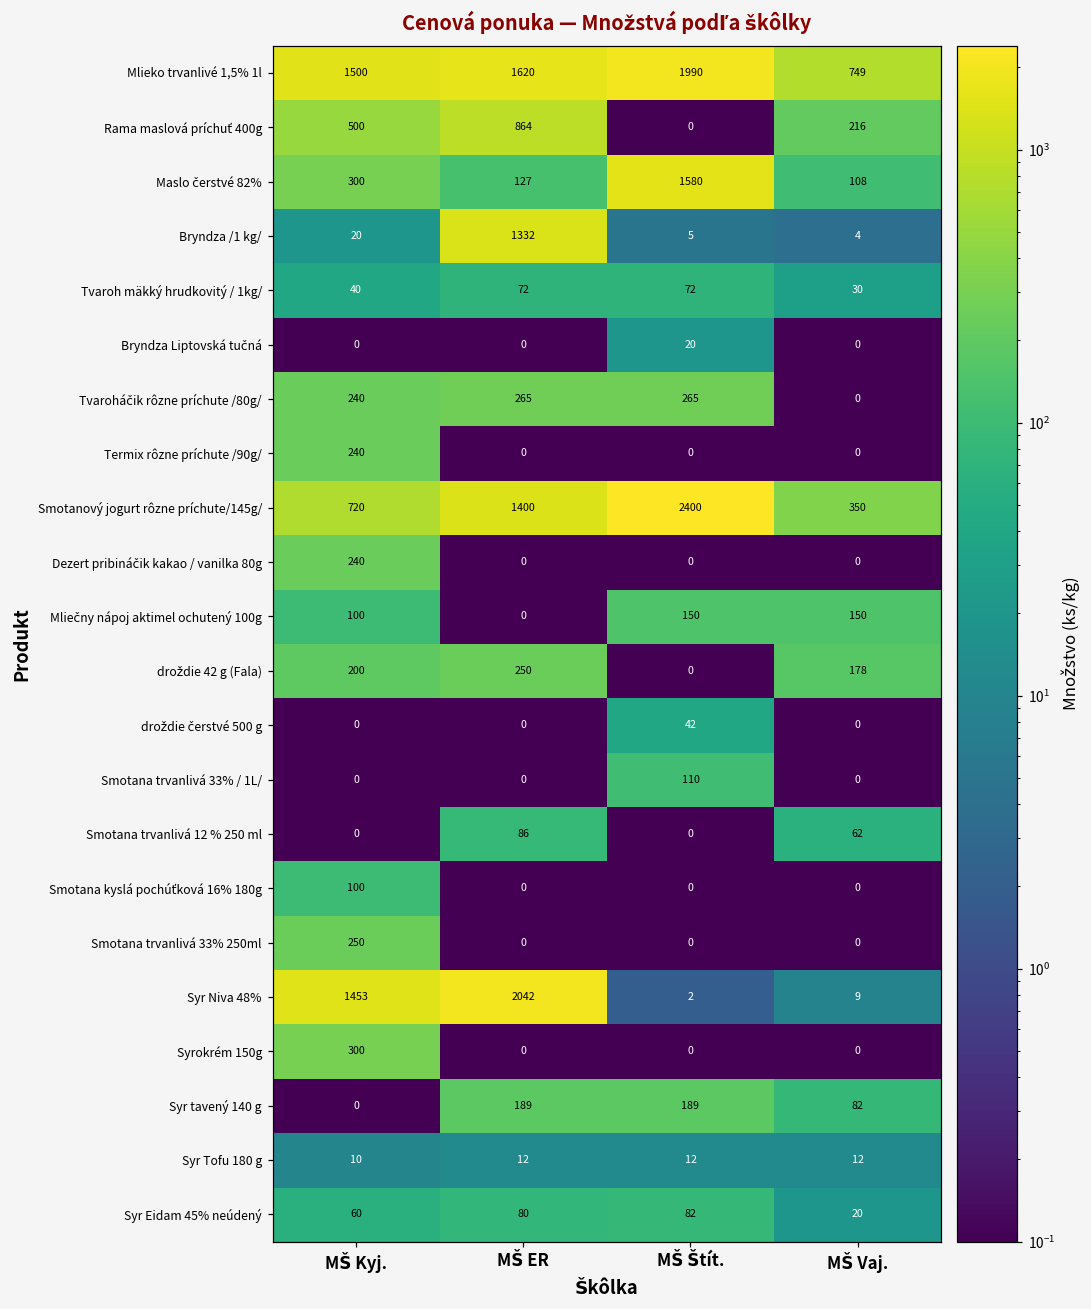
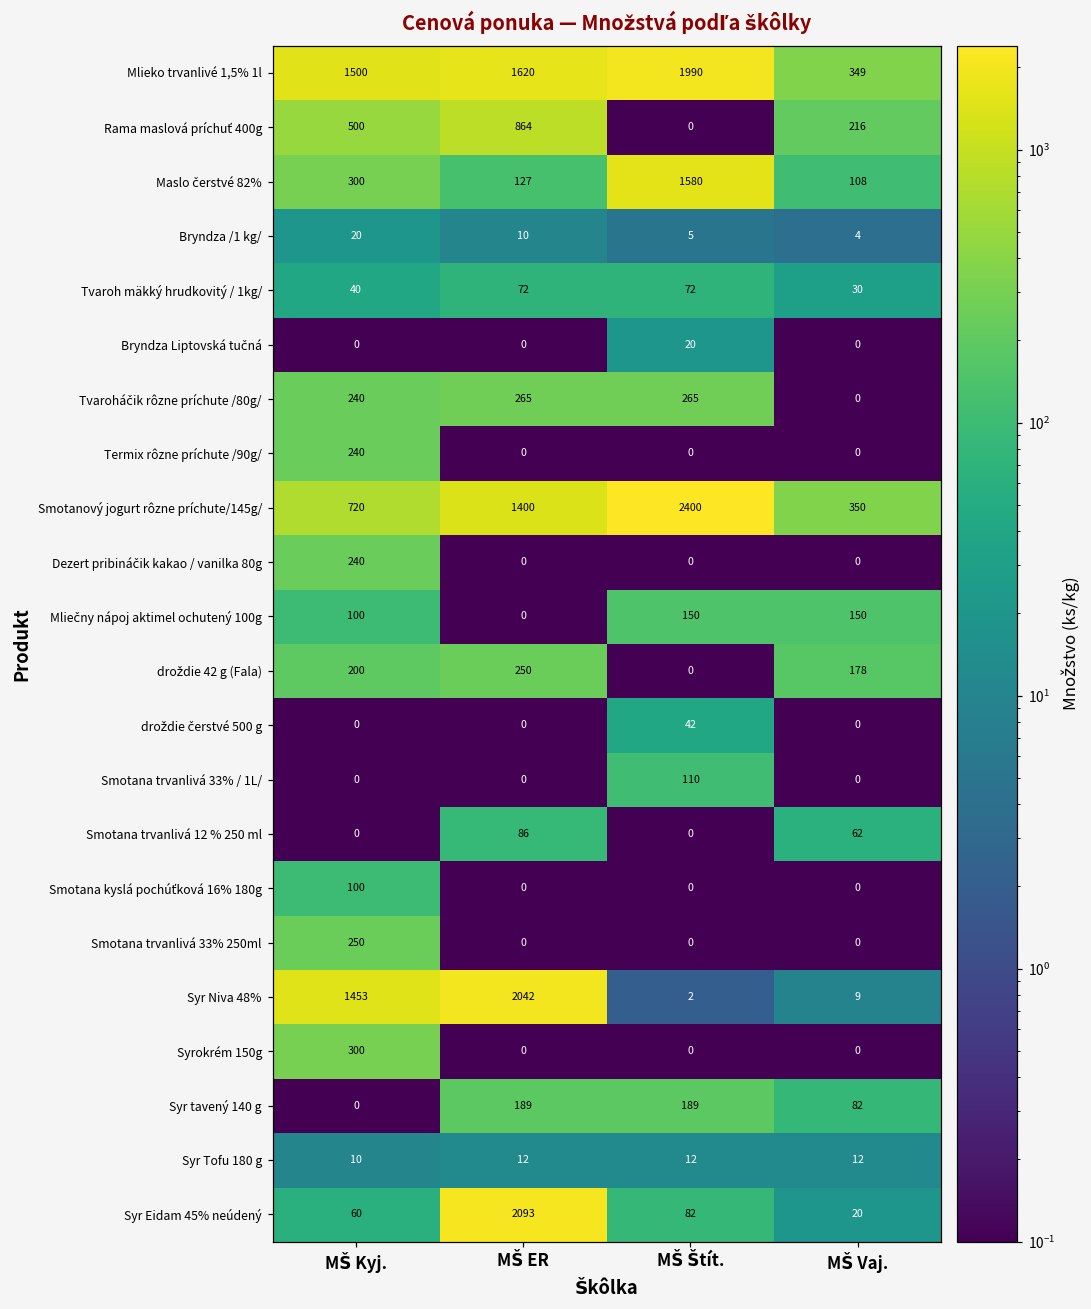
  {
    "Mlieko trvanlivé 1,5% 1l": {
      "MŠ Kyj.": 1500,
      "MŠ ER": 1620,
      "MŠ Štít.": 1990,
-     "MŠ Vaj.": 749
+     "MŠ Vaj.": 349
    },
    "Rama maslová príchuť 400g": {
      "MŠ Kyj.": 500,
      "MŠ ER": 864,
      "MŠ Štít.": 0,
      "MŠ Vaj.": 216
    },
    "Maslo čerstvé 82%": {
      "MŠ Kyj.": 300,
      "MŠ ER": 127,
      "MŠ Štít.": 1580,
      "MŠ Vaj.": 108
    },
    "Bryndza /1 kg/": {
      "MŠ Kyj.": 20,
-     "MŠ ER": 1332,
+     "MŠ ER": 10,
      "MŠ Štít.": 5,
      "MŠ Vaj.": 4
    },
    "Tvaroh mäkký hrudkovitý / 1kg/": {
      "MŠ Kyj.": 40,
      "MŠ ER": 72,
      "MŠ Štít.": 72,
      "MŠ Vaj.": 30
    },
    "Bryndza Liptovská tučná": {
      "MŠ Kyj.": 0,
      "MŠ ER": 0,
      "MŠ Štít.": 20,
      "MŠ Vaj.": 0
    },
    "Tvaroháčik rôzne príchute /80g/": {
      "MŠ Kyj.": 240,
      "MŠ ER": 265,
      "MŠ Štít.": 265,
      "MŠ Vaj.": 0
    },
    "Termix rôzne príchute /90g/": {
      "MŠ Kyj.": 240,
      "MŠ ER": 0,
      "MŠ Štít.": 0,
      "MŠ Vaj.": 0
    },
    "Smotanový jogurt rôzne príchute/145g/": {
      "MŠ Kyj.": 720,
      "MŠ ER": 1400,
      "MŠ Štít.": 2400,
      "MŠ Vaj.": 350
    },
    "Dezert pribináčik kakao / vanilka 80g": {
      "MŠ Kyj.": 240,
      "MŠ ER": 0,
      "MŠ Štít.": 0,
      "MŠ Vaj.": 0
    },
    "Mliečny nápoj aktimel ochutený 100g": {
      "MŠ Kyj.": 100,
      "MŠ ER": 0,
      "MŠ Štít.": 150,
      "MŠ Vaj.": 150
    },
    "droždie 42 g (Fala)": {
      "MŠ Kyj.": 200,
      "MŠ ER": 250,
      "MŠ Štít.": 0,
      "MŠ Vaj.": 178
    },
    "droždie čerstvé 500 g": {
      "MŠ Kyj.": 0,
      "MŠ ER": 0,
      "MŠ Štít.": 42,
      "MŠ Vaj.": 0
    },
    "Smotana trvanlivá 33% / 1L/": {
      "MŠ Kyj.": 0,
      "MŠ ER": 0,
      "MŠ Štít.": 110,
      "MŠ Vaj.": 0
    },
    "Smotana trvanlivá 12 % 250 ml": {
      "MŠ Kyj.": 0,
      "MŠ ER": 86,
      "MŠ Štít.": 0,
      "MŠ Vaj.": 62
    },
    "Smotana kyslá pochúťková 16% 180g": {
      "MŠ Kyj.": 100,
      "MŠ ER": 0,
      "MŠ Štít.": 0,
      "MŠ Vaj.": 0
    },
    "Smotana trvanlivá 33% 250ml": {
      "MŠ Kyj.": 250,
      "MŠ ER": 0,
      "MŠ Štít.": 0,
      "MŠ Vaj.": 0
    },
    "Syr Niva 48%": {
      "MŠ Kyj.": 1453,
      "MŠ ER": 2042,
      "MŠ Štít.": 2,
      "MŠ Vaj.": 9
    },
    "Syrokrém 150g": {
      "MŠ Kyj.": 300,
      "MŠ ER": 0,
      "MŠ Štít.": 0,
      "MŠ Vaj.": 0
    },
    "Syr tavený 140 g": {
      "MŠ Kyj.": 0,
      "MŠ ER": 189,
      "MŠ Štít.": 189,
      "MŠ Vaj.": 82
    },
    "Syr Tofu 180 g": {
      "MŠ Kyj.": 10,
      "MŠ ER": 12,
      "MŠ Štít.": 12,
      "MŠ Vaj.": 12
    },
    "Syr Eidam 45% neúdený": {
      "MŠ Kyj.": 60,
-     "MŠ ER": 80,
+     "MŠ ER": 2093,
      "MŠ Štít.": 82,
      "MŠ Vaj.": 20
    }
  }
